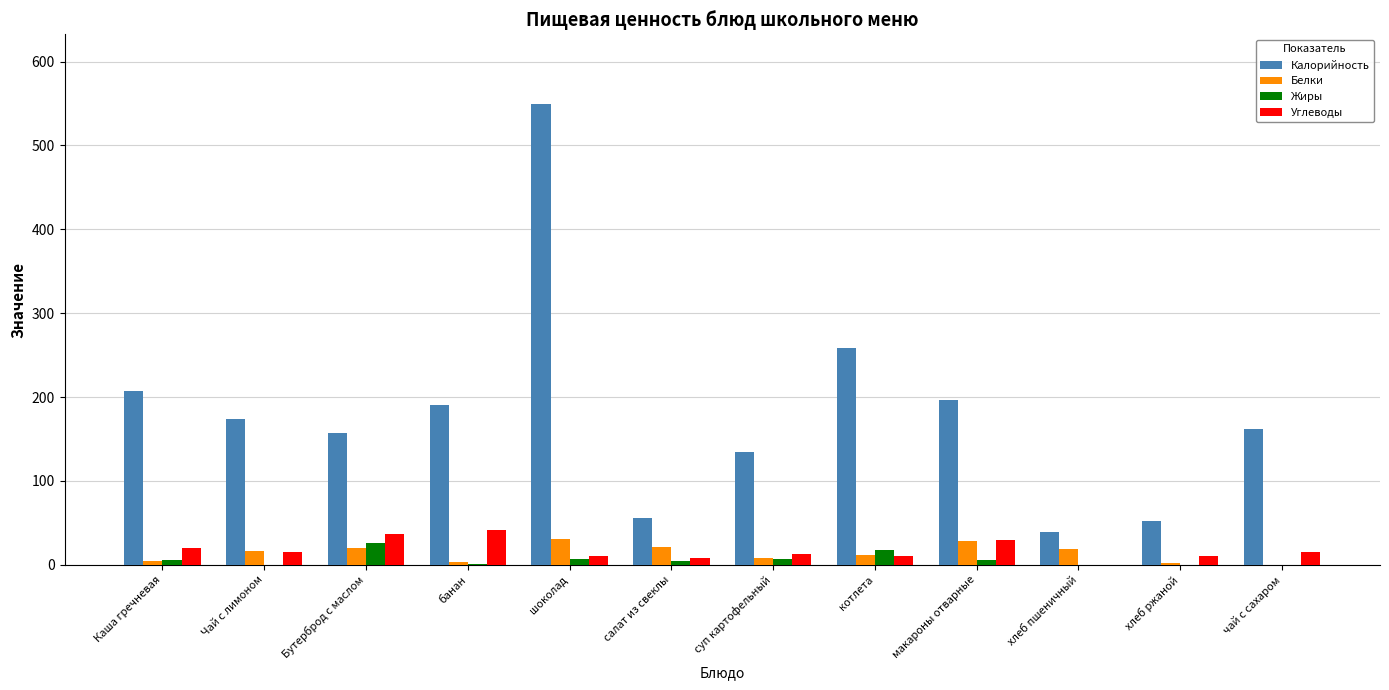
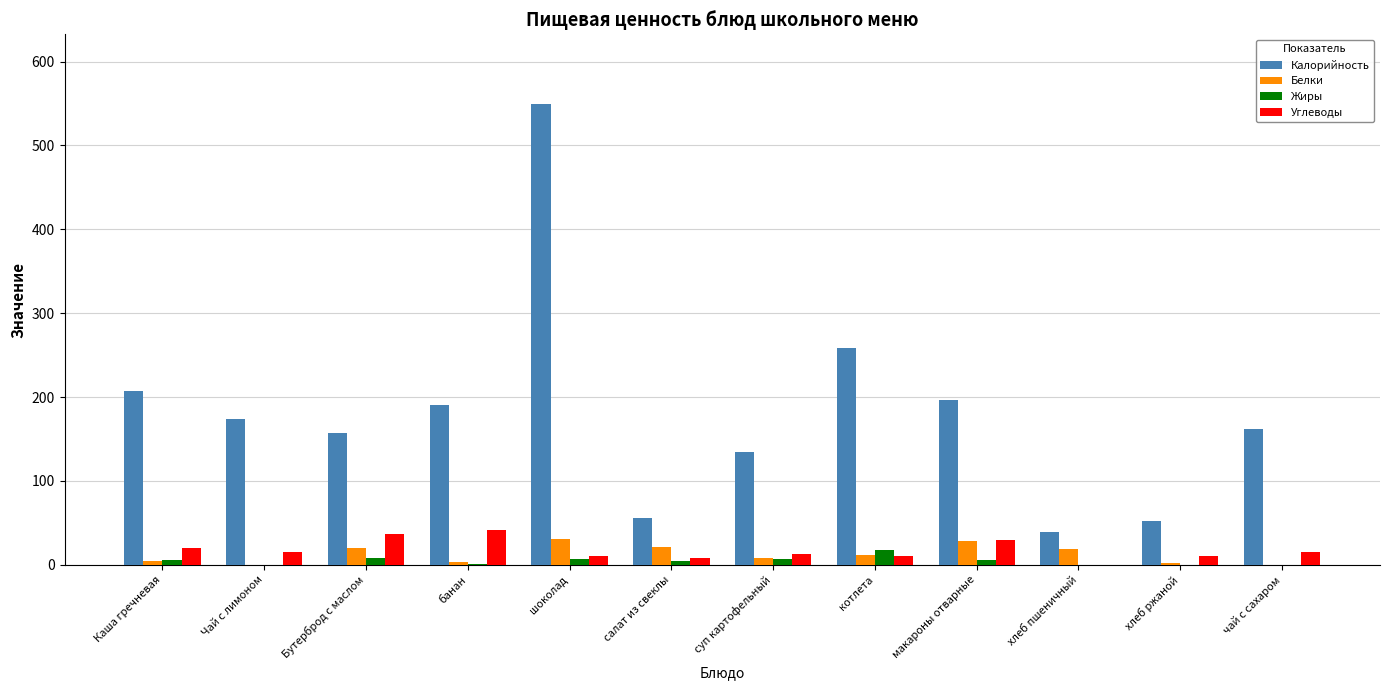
  {
    "Калорийность": {
      "Каша гречневая": 210,
      "Чай с лимоном": 170,
      "Бутерброд с маслом": 160,
      "банан": 190,
      "шоколад": 550,
      "салат из свеклы": 60,
      "суп картофельный": 140,
      "котлета": 260,
      "макароны отварные": 200,
      "хлеб пшеничный": 40,
      "хлеб ржаной": 50,
      "чай с сахаром": 160
    },
    "Белки": {
      "Каша гречневая": 0,
-     "Чай с лимоном": 20,
+     "Чай с лимоном": 0,
      "Бутерброд с маслом": 20,
      "банан": 0,
      "шоколад": 30,
      "салат из свеклы": 20,
      "суп картофельный": 10,
      "котлета": 10,
      "макароны отварные": 30,
      "хлеб пшеничный": 20,
      "чай с сахаром": 0
    },
    "Жиры": {
      "Каша гречневая": 10,
      "Чай с лимоном": 0,
-     "Бутерброд с маслом": 30,
+     "Бутерброд с маслом": 10,
      "шоколад": 10,
      "салат из свеклы": 0,
      "суп картофельный": 10,
      "котлета": 20,
      "макароны отварные": 10,
      "хлеб пшеничный": 0,
      "хлеб ржаной": 0,
      "чай с сахаром": 0
    },
    "Углеводы": {
      "Каша гречневая": 20,
      "Чай с лимоном": 20,
      "Бутерброд с маслом": 40,
      "банан": 40,
      "шоколад": 10,
      "салат из свеклы": 10,
      "суп картофельный": 10,
      "котлета": 10,
      "макароны отварные": 30,
      "хлеб пшеничный": 0,
      "хлеб ржаной": 10,
      "чай с сахаром": 20
    }
  }
